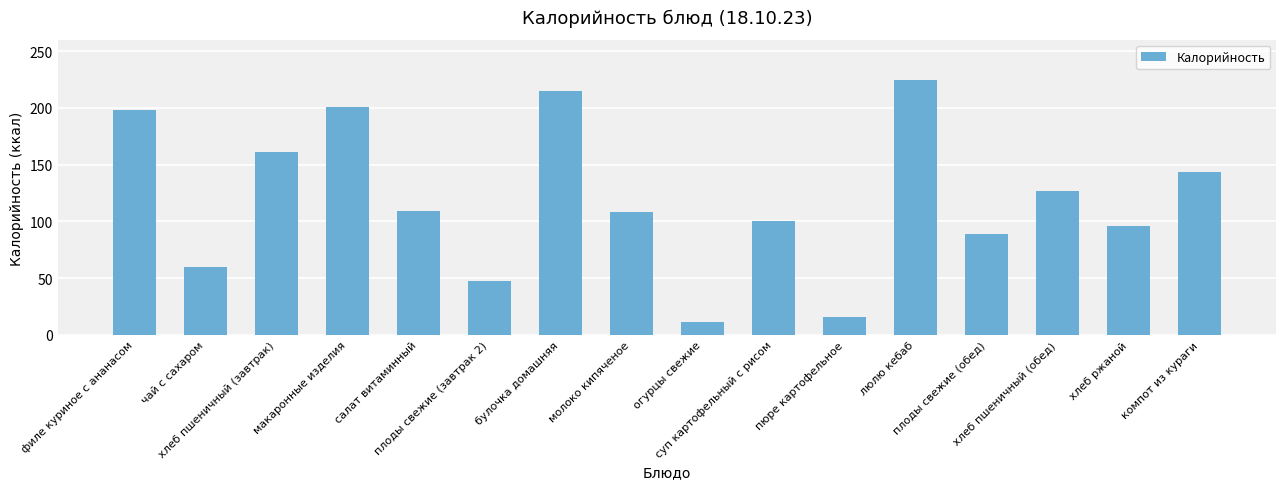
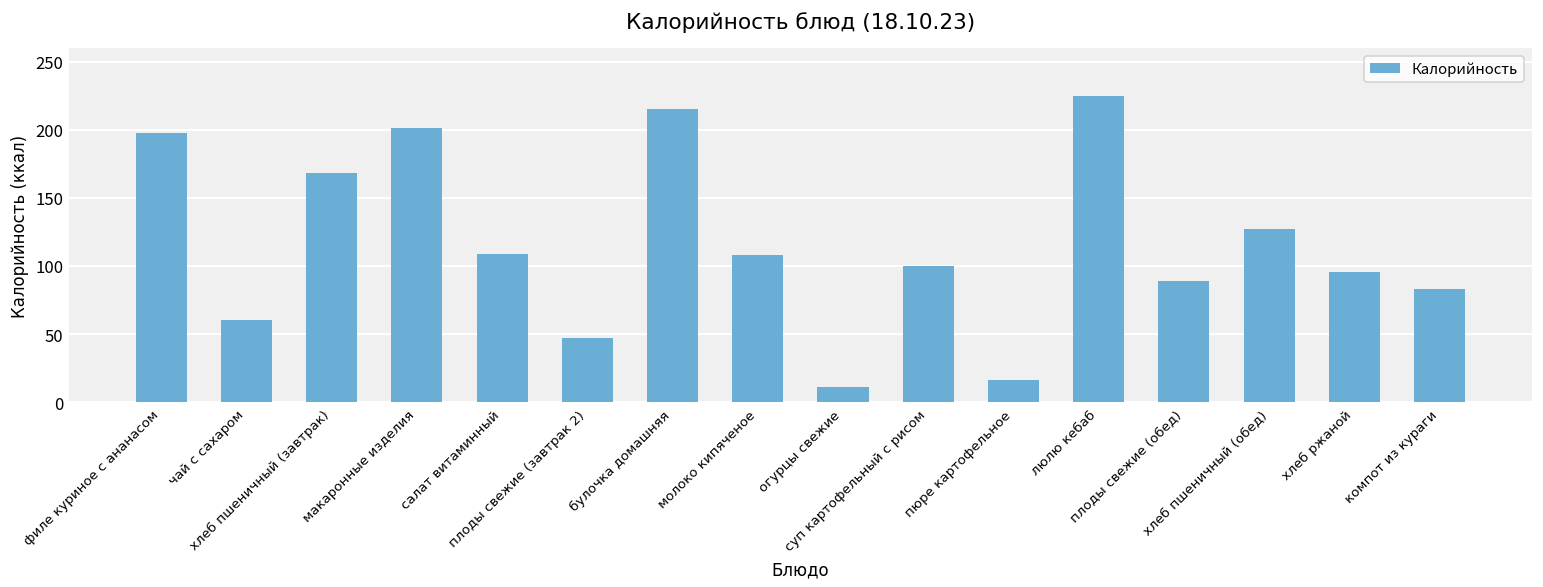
  {
    "филе куриное с ананасом": 198,
    "чай с сахаром": 60,
-   "хлеб пшеничный (завтрак)": 161,
+   "хлеб пшеничный (завтрак)": 168,
    "макаронные изделия": 201,
    "салат витаминный": 109,
    "плоды свежие (завтрак 2)": 47,
    "булочка домашняя": 215,
    "молоко кипяченое": 108,
    "огурцы свежие": 11,
    "суп картофельный с рисом": 100,
    "пюре картофельное": 16,
    "люлю кебаб": 225,
    "плоды свежие (обед)": 89,
    "хлеб пшеничный (обед)": 127,
    "хлеб ржаной": 96,
-   "компот из кураги": 144
+   "компот из кураги": 83
  }
